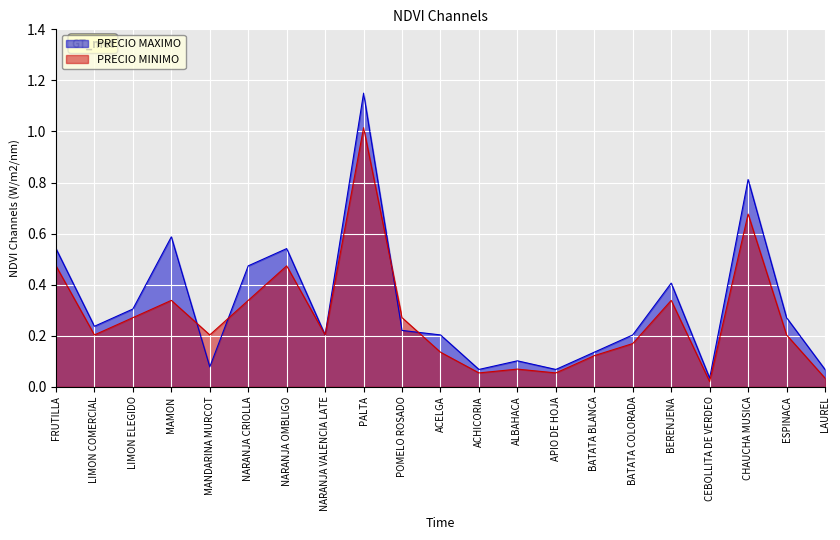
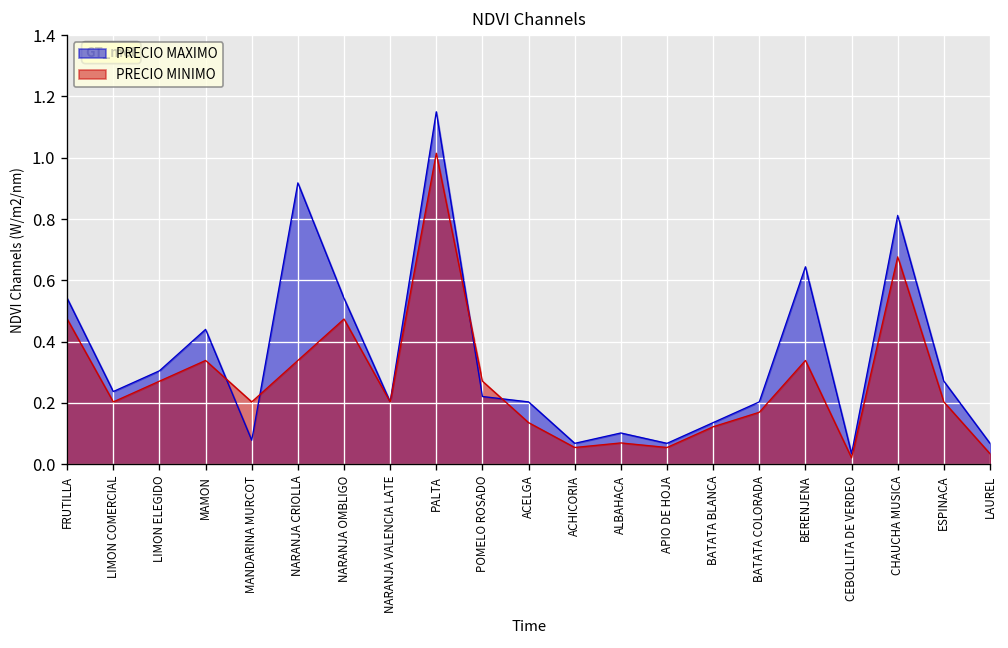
  {
    "PRECIO MAXIMO": {
      "FRUTILLA": 0.54,
      "LIMON COMERCIAL": 0.24,
      "LIMON ELEGIDO": 0.30,
-     "MAMON": 0.59,
+     "MAMON": 0.44,
      "MANDARINA MURCOT": 0.08,
-     "NARANJA CRIOLLA": 0.47,
+     "NARANJA CRIOLLA": 0.92,
      "NARANJA OMBLIGO": 0.54,
      "PALTA": 1.15,
      "POMELO ROSADO": 0.22,
      "ACELGA": 0.20,
      "ACHICORIA": 0.07,
      "ALBAHACA": 0.10,
      "APIO DE HOJA": 0.07,
      "BATATA BLANCA": 0.14,
      "BATATA COLORADA": 0.20,
-     "BERENJENA": 0.41,
+     "BERENJENA": 0.64,
      "CEBOLLITA DE VERDEO": 0.03,
      "CHAUCHA MUSICA": 0.81,
      "ESPINACA": 0.27,
      "LAUREL": 0.07
    },
    "PRECIO MINIMO": {
      "FRUTILLA": 0.47,
      "LIMON COMERCIAL": 0.20,
      "LIMON ELEGIDO": 0.27,
      "MAMON": 0.34,
      "MANDARINA MURCOT": 0.20,
      "NARANJA CRIOLLA": 0.34,
      "NARANJA OMBLIGO": 0.47,
      "PALTA": 1.01,
      "POMELO ROSADO": 0.27,
      "ACELGA": 0.14,
      "ACHICORIA": 0.05,
      "ALBAHACA": 0.07,
      "APIO DE HOJA": 0.05,
      "BATATA BLANCA": 0.12,
      "BATATA COLORADA": 0.17,
      "BERENJENA": 0.34,
      "CEBOLLITA DE VERDEO": 0.02,
      "CHAUCHA MUSICA": 0.68,
      "ESPINACA": 0.20,
      "LAUREL": 0.03
    }
  }
